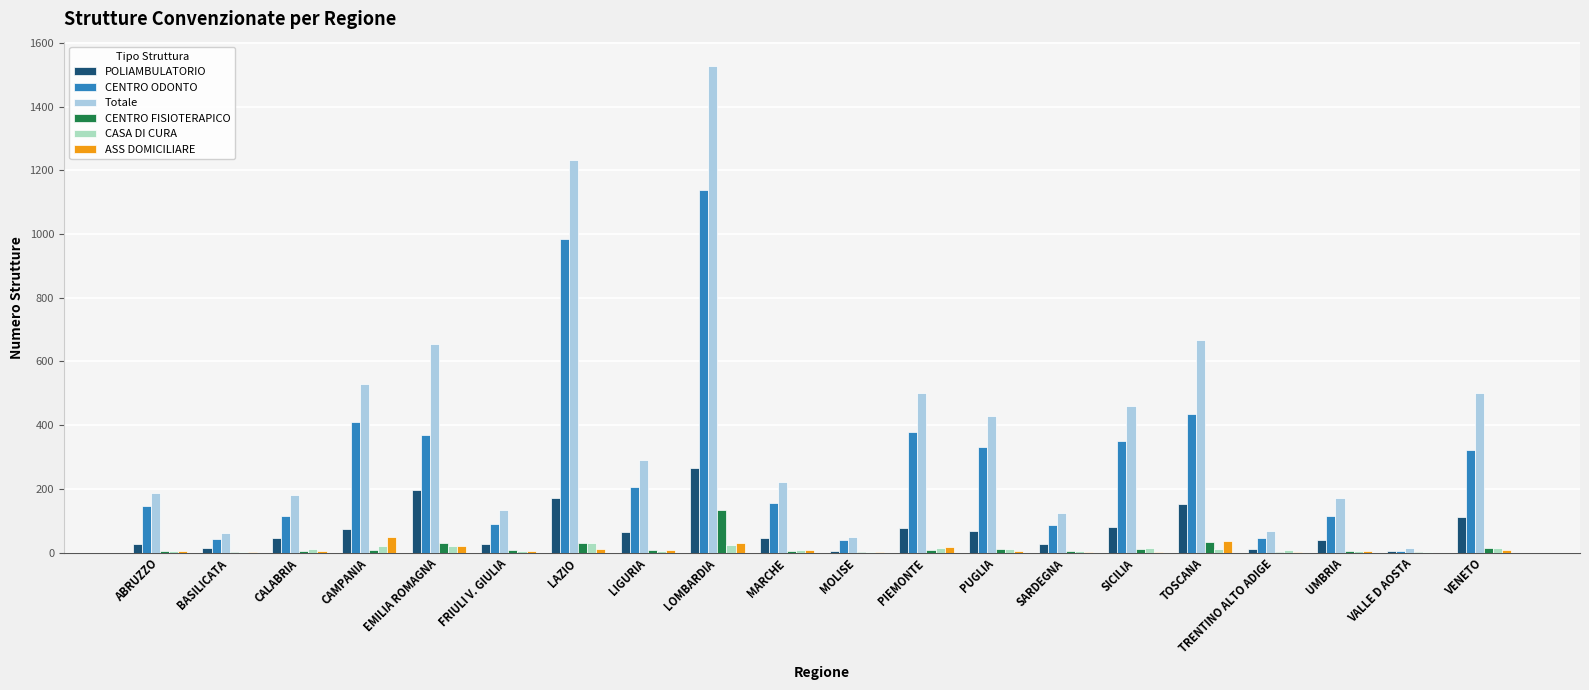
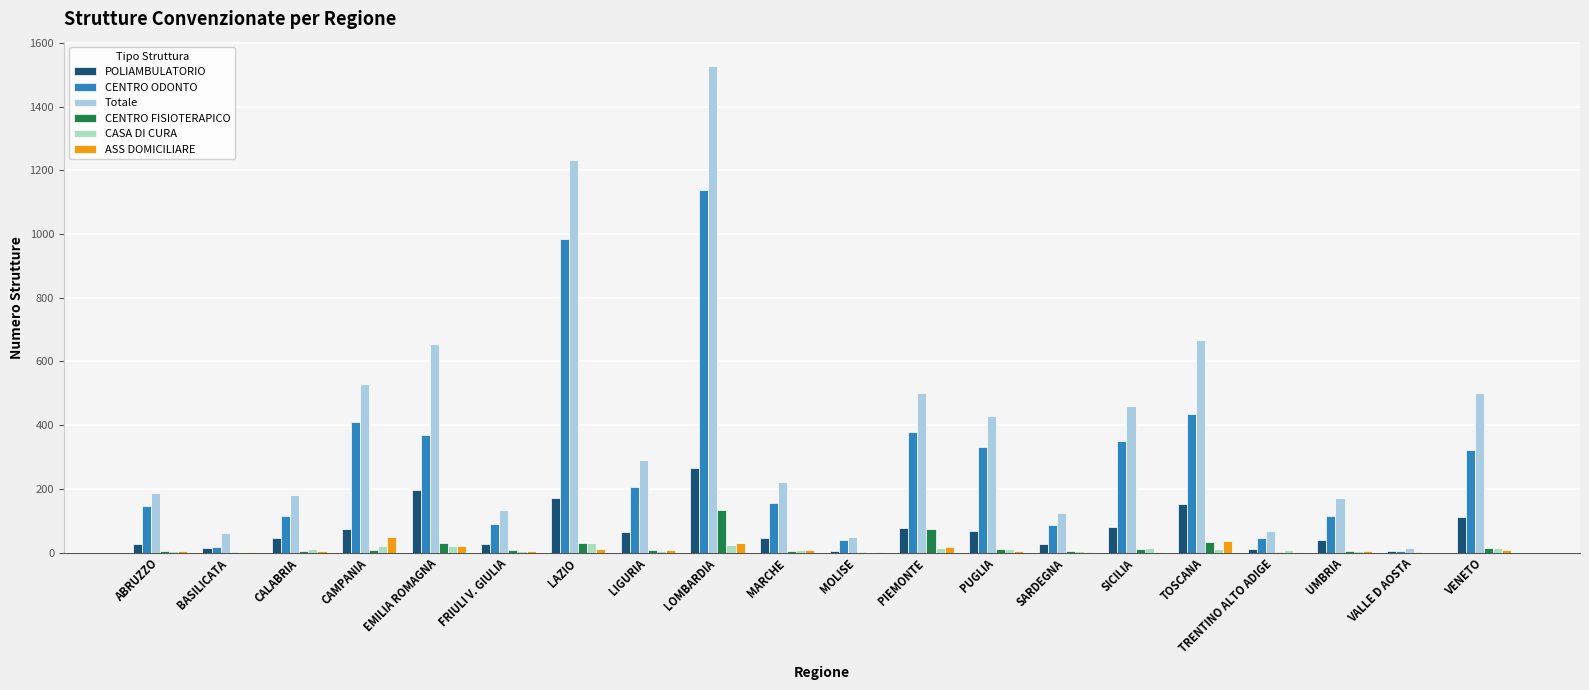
  {
    "POLIAMBULATORIO": {
      "ABRUZZO": 30,
      "BASILICATA": 10,
      "CALABRIA": 50,
      "CAMPANIA": 70,
      "EMILIA ROMAGNA": 200,
      "FRIULI V. GIULIA": 30,
      "LAZIO": 170,
      "LIGURIA": 60,
      "LOMBARDIA": 270,
      "MARCHE": 50,
      "PIEMONTE": 80,
      "PUGLIA": 70,
      "SARDEGNA": 30,
      "SICILIA": 80,
      "TOSCANA": 150,
      "TRENTINO ALTO ADIGE": 10,
      "UMBRIA": 40,
      "VENETO": 110
    },
    "CENTRO ODONTO": {
      "ABRUZZO": 150,
-     "BASILICATA": 40,
+     "BASILICATA": 20,
      "CALABRIA": 120,
      "CAMPANIA": 410,
      "EMILIA ROMAGNA": 370,
      "FRIULI V. GIULIA": 90,
      "LAZIO": 990,
      "LIGURIA": 210,
      "LOMBARDIA": 1140,
      "MARCHE": 160,
      "MOLISE": 40,
      "PIEMONTE": 380,
      "PUGLIA": 330,
      "SARDEGNA": 90,
      "SICILIA": 350,
      "TOSCANA": 430,
      "TRENTINO ALTO ADIGE": 50,
      "UMBRIA": 120,
      "VENETO": 320
    },
    "CENTRO FISIOTERAPICO": {
      "CAMPANIA": 10,
      "EMILIA ROMAGNA": 30,
      "LAZIO": 30,
      "LOMBARDIA": 130,
-     "PIEMONTE": 10,
+     "PIEMONTE": 80,
      "PUGLIA": 10,
      "SICILIA": 10,
      "TOSCANA": 30,
      "VENETO": 10
    },
    "ASS DOMICILIARE": {
      "CAMPANIA": 50,
      "EMILIA ROMAGNA": 20,
      "LAZIO": 10,
      "LOMBARDIA": 30,
      "PIEMONTE": 20,
      "TOSCANA": 40,
      "VALLE D AOSTA": 0,
      "VENETO": 10
    }
  }
